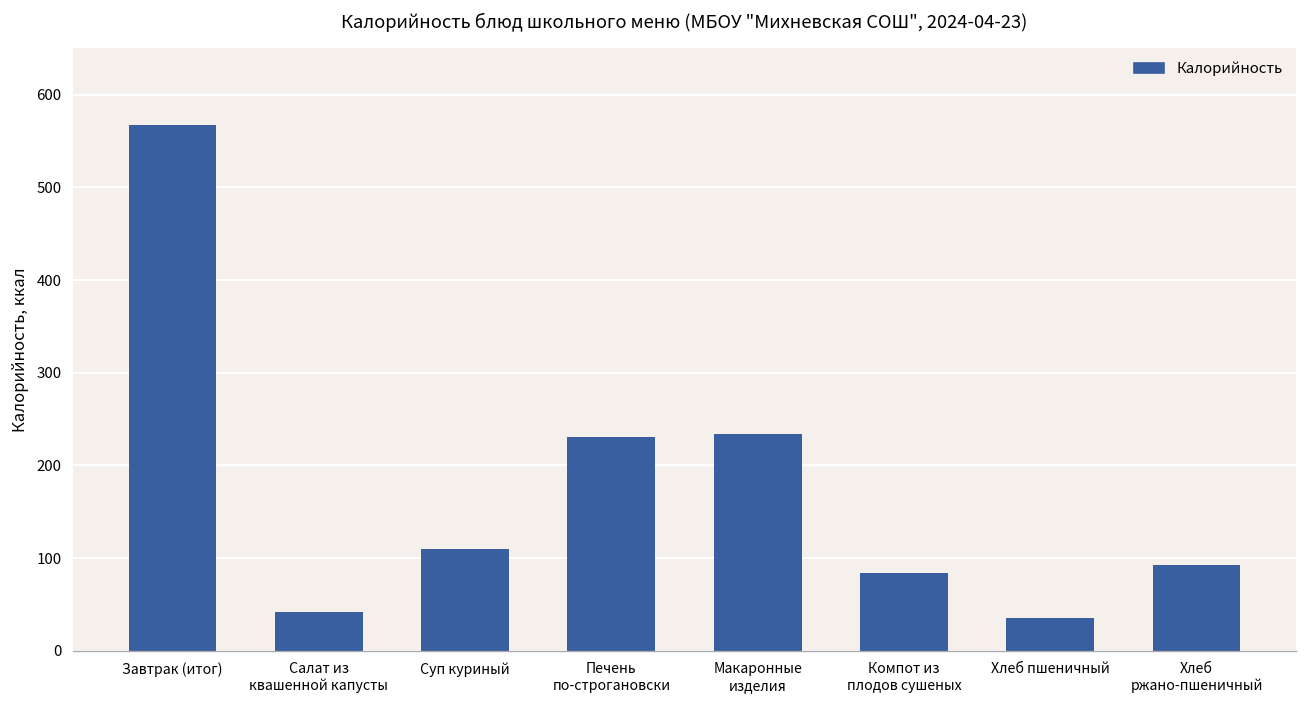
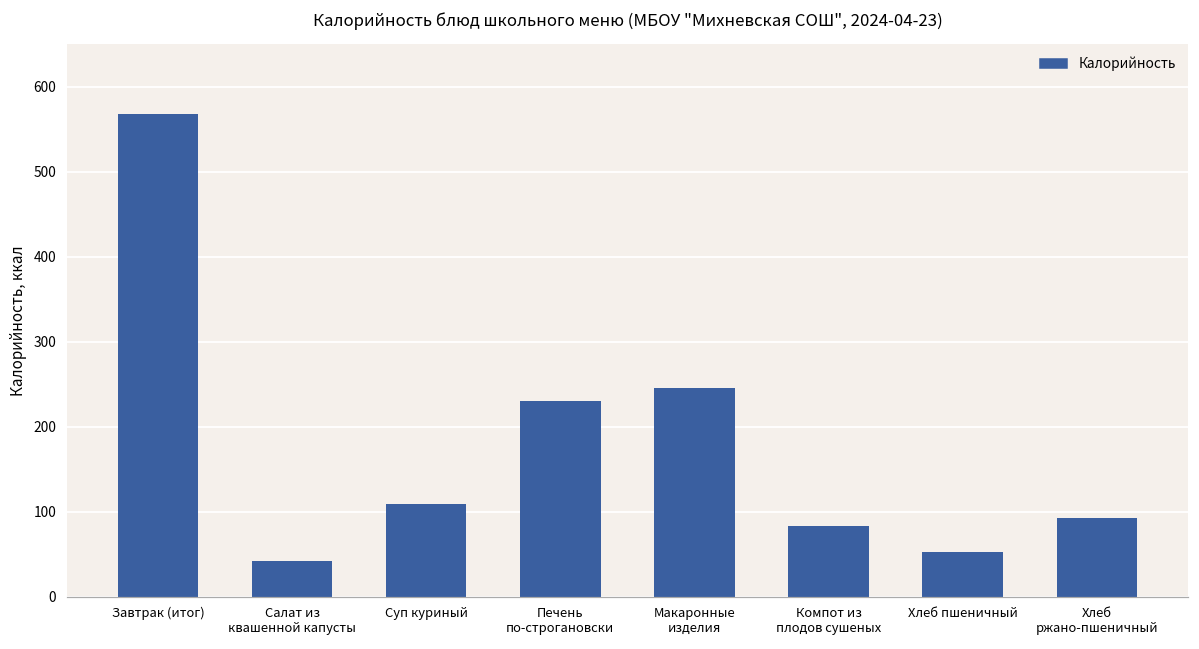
  {
    "Завтрак (итог)": 570,
    "Салат из квашенной капусты": 40,
    "Суп куриный": 110,
    "Печень по-строгановски": 230,
-   "Макаронные изделия": 230,
+   "Макаронные изделия": 250,
    "Компот из плодов сушеных": 80,
-   "Хлеб пшеничный": 30,
+   "Хлеб пшеничный": 50,
    "Хлеб ржано-пшеничный": 90
  }
